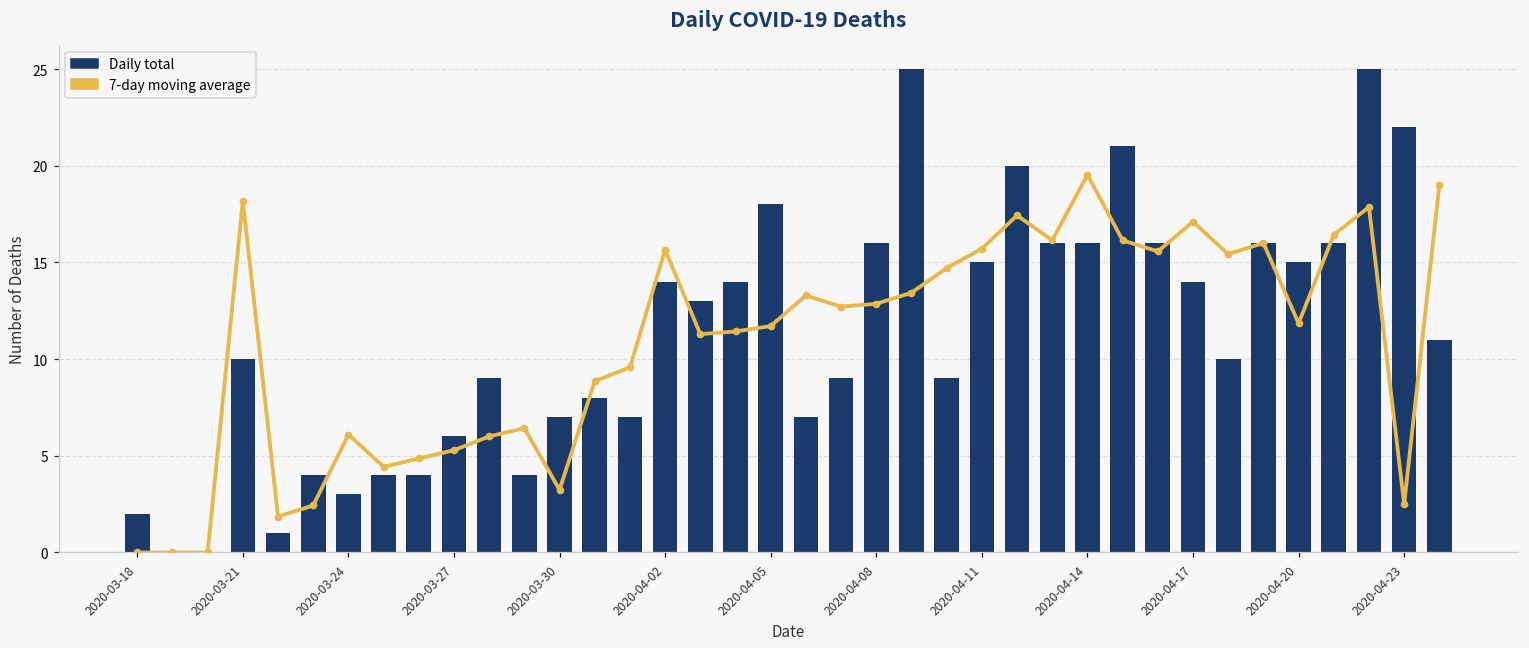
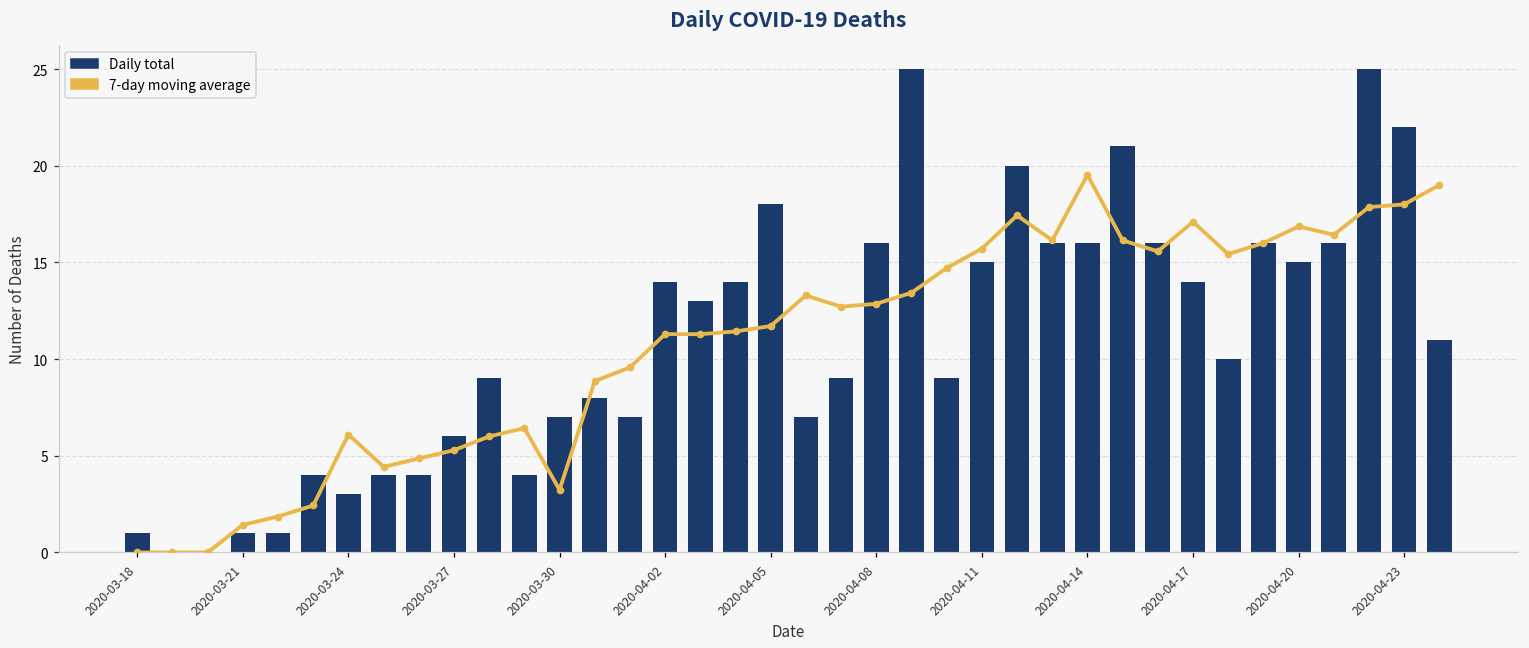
  {
    "Daily total": {
-     "2020-03-18": 2,
-     "2020-03-21": 10,
+     "2020-03-18": 1,
+     "2020-03-21": 1,
      "2020-03-24": 3,
      "2020-03-27": 6,
      "2020-03-30": 7,
      "2020-04-02": 14,
      "2020-04-05": 18,
      "2020-04-08": 16,
      "2020-04-11": 15,
      "2020-04-14": 16,
      "2020-04-17": 14,
      "2020-04-20": 15,
      "2020-04-23": 22
    },
    "7-day moving average": {
      "2020-03-18": 0.0,
-     "2020-03-21": 18.2,
+     "2020-03-21": 1.4,
      "2020-03-24": 6.1,
      "2020-03-27": 5.3,
      "2020-03-30": 3.2,
-     "2020-04-02": 15.7,
+     "2020-04-02": 11.3,
      "2020-04-05": 11.7,
      "2020-04-08": 12.9,
      "2020-04-11": 15.7,
      "2020-04-14": 19.5,
      "2020-04-17": 17.1,
-     "2020-04-20": 11.9,
-     "2020-04-23": 2.5
+     "2020-04-20": 16.9,
+     "2020-04-23": 18.0
    }
  }
